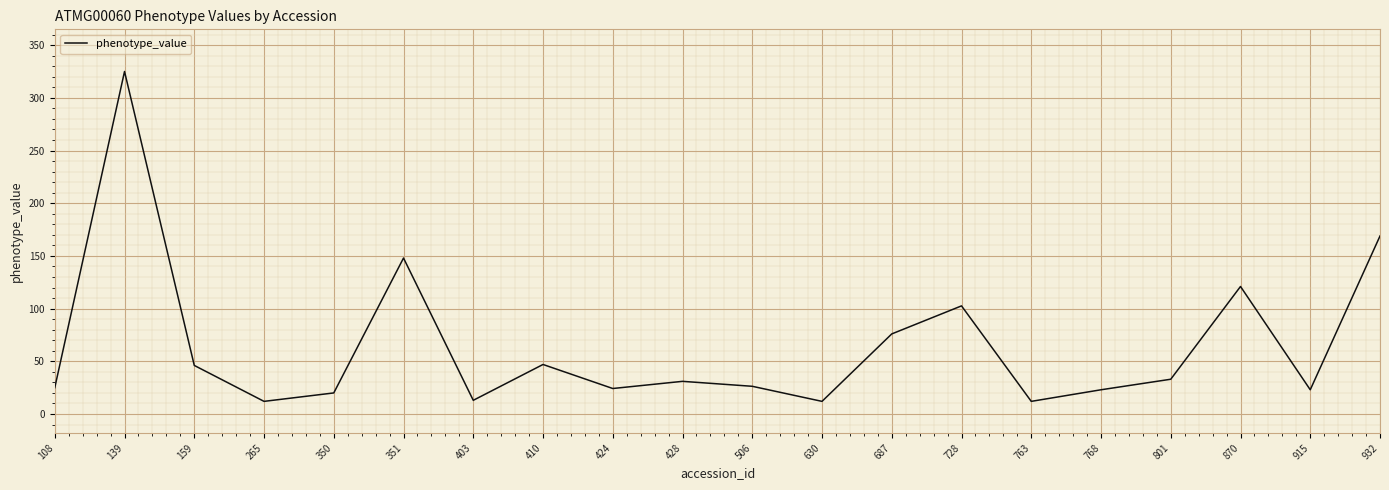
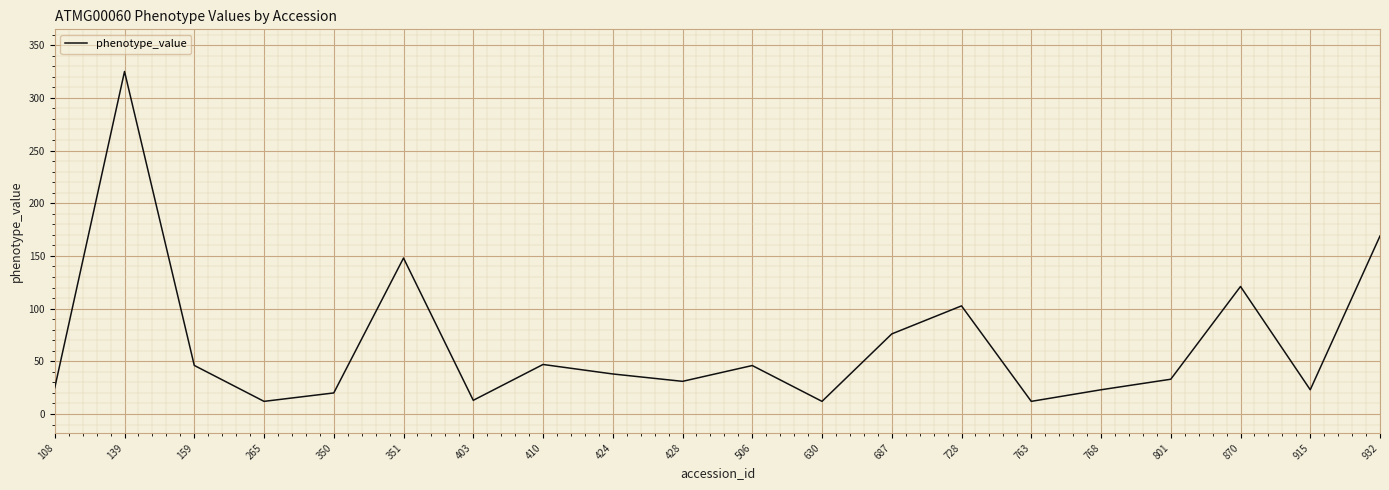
  {
    "108": 25,
    "139": 325,
    "159": 46,
    "265": 12,
    "350": 20,
    "351": 148,
    "403": 13,
    "410": 47,
-   "424": 24,
+   "424": 38,
    "428": 31,
-   "506": 26,
+   "506": 46,
    "630": 12,
    "687": 76,
    "728": 103,
    "763": 12,
    "768": 23,
    "801": 33,
    "870": 121,
    "915": 23,
    "932": 169
  }
